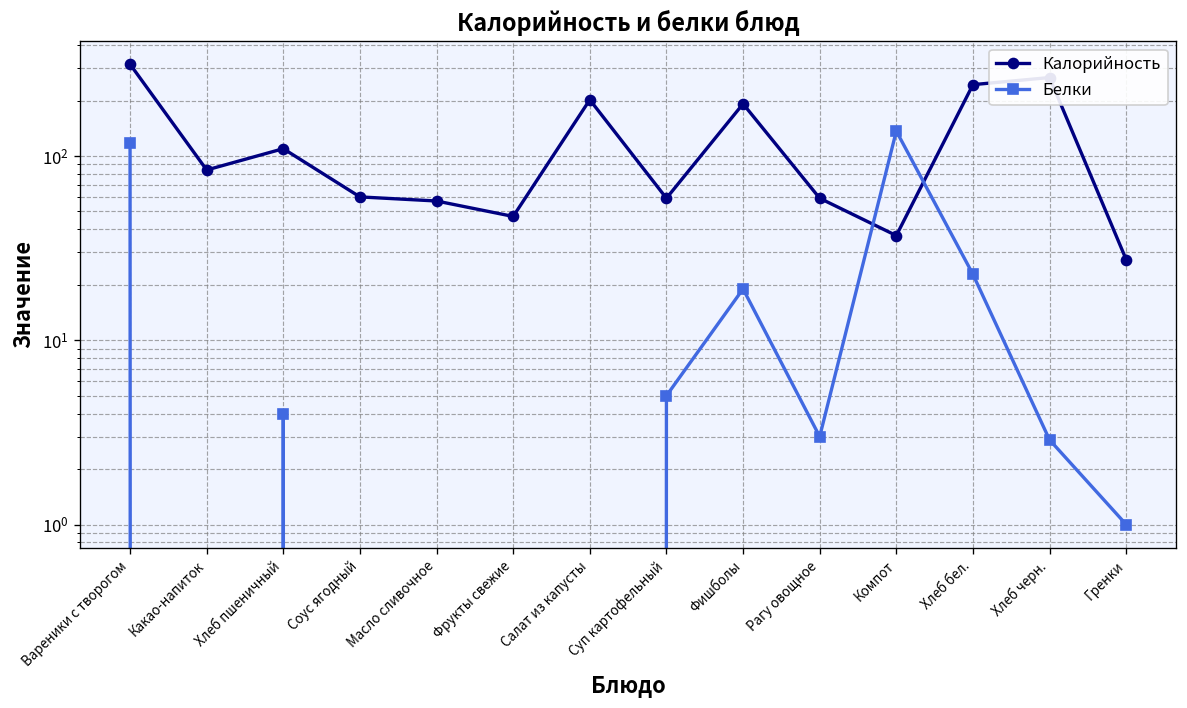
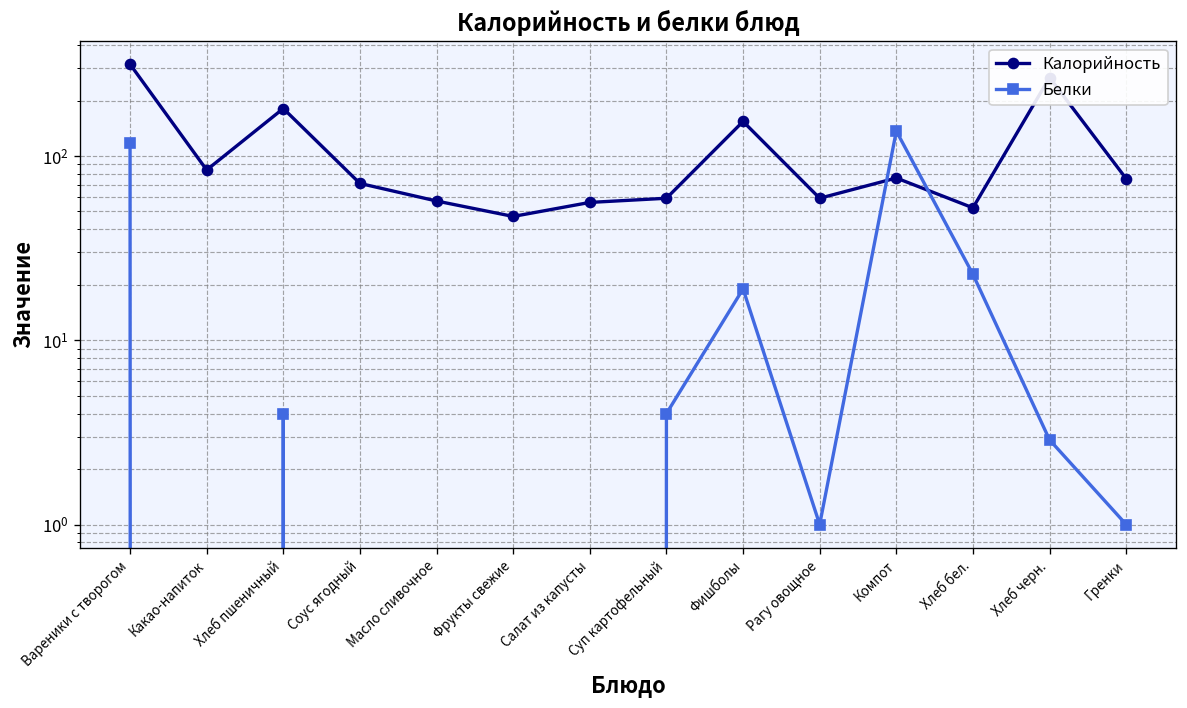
  {
    "Калорийность": {
      "Вареники с творогом": 320,
      "Какао-напиток": 80,
-     "Хлеб пшеничный": 110,
-     "Соус ягодный": 60,
+     "Хлеб пшеничный": 180,
+     "Соус ягодный": 70,
      "Масло сливочное": 57,
      "Фрукты свежие": 47,
-     "Салат из капусты": 200,
+     "Салат из капусты": 56,
      "Суп картофельный": 59,
-     "Фишболы": 190,
+     "Фишболы": 150,
      "Рагу овощное": 59,
-     "Компот": 37,
-     "Хлеб бел.": 240,
-     "Гренки": 27
+     "Компот": 80,
+     "Хлеб бел.": 52,
+     "Гренки": 80
    },
    "Белки": {
      "Вареники с творогом": 120,
      "Хлеб пшеничный": 4,
-     "Суп картофельный": 5,
+     "Суп картофельный": 4,
      "Фишболы": 19,
-     "Рагу овощное": 3,
+     "Рагу овощное": 1,
      "Компот": 140,
      "Хлеб бел.": 23,
      "Хлеб черн.": 2.9,
      "Гренки": 1
    }
  }
